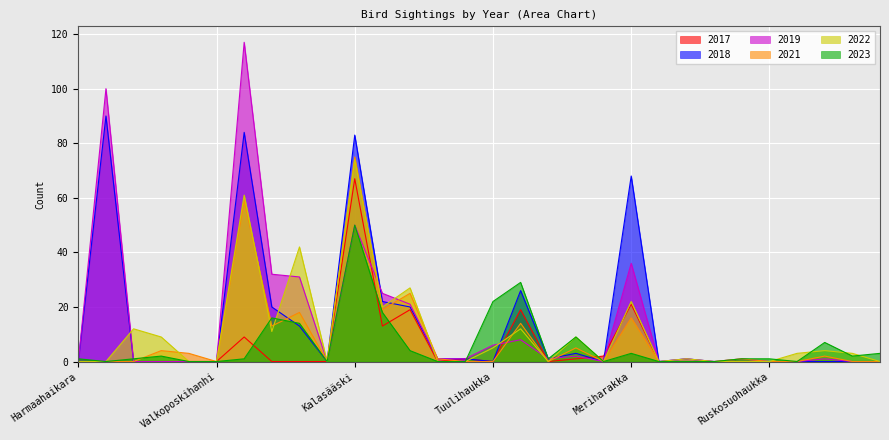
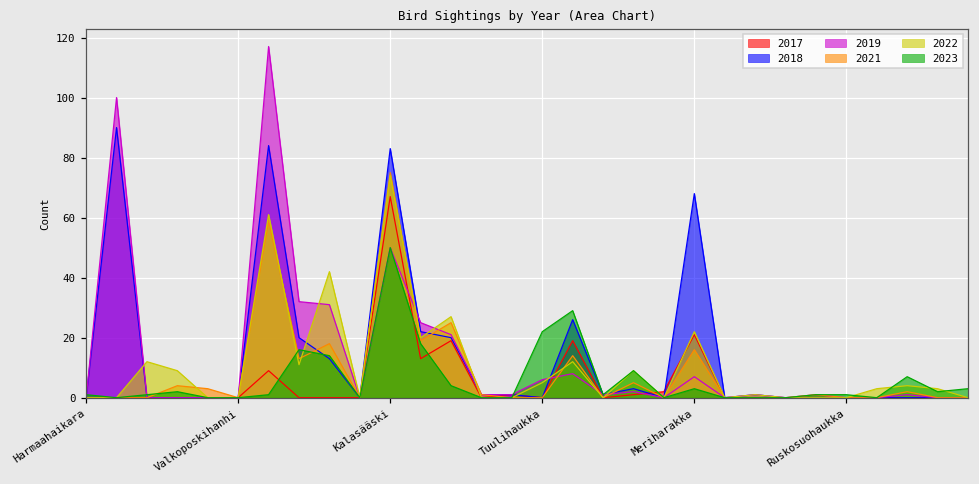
  {
    "2017": {
      "Kalasääski": 67,
      "Meriharakka": 21
    },
    "2018": {
      "Kalasääski": 83,
      "Meriharakka": 68
    },
    "2019": {
      "Tuulihaukka": 6,
-     "Meriharakka": 36
+     "Meriharakka": 7
    },
    "2021": {
      "Kalasääski": 75,
      "Meriharakka": 16
    },
    "2022": {
      "Kalasääski": 74,
      "Tuulihaukka": 5,
      "Meriharakka": 22
    },
    "2023": {
      "Harmaahaikara": 1,
      "Tuulihaukka": 22,
      "Meriharakka": 3,
      "Ruskosuohaukka": 1
    }
  }
